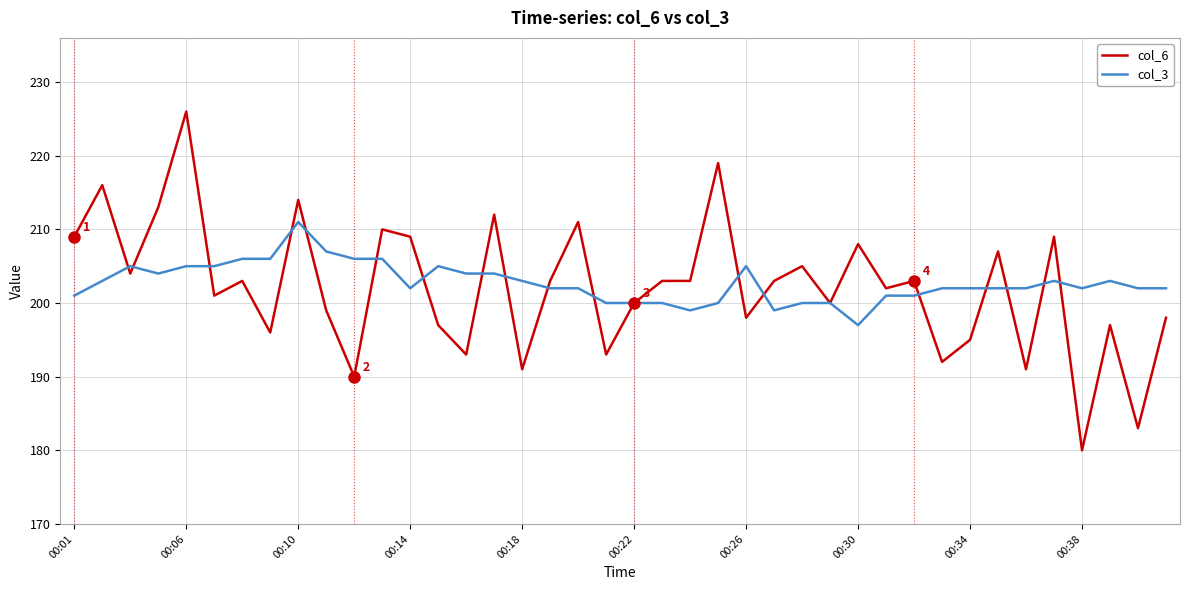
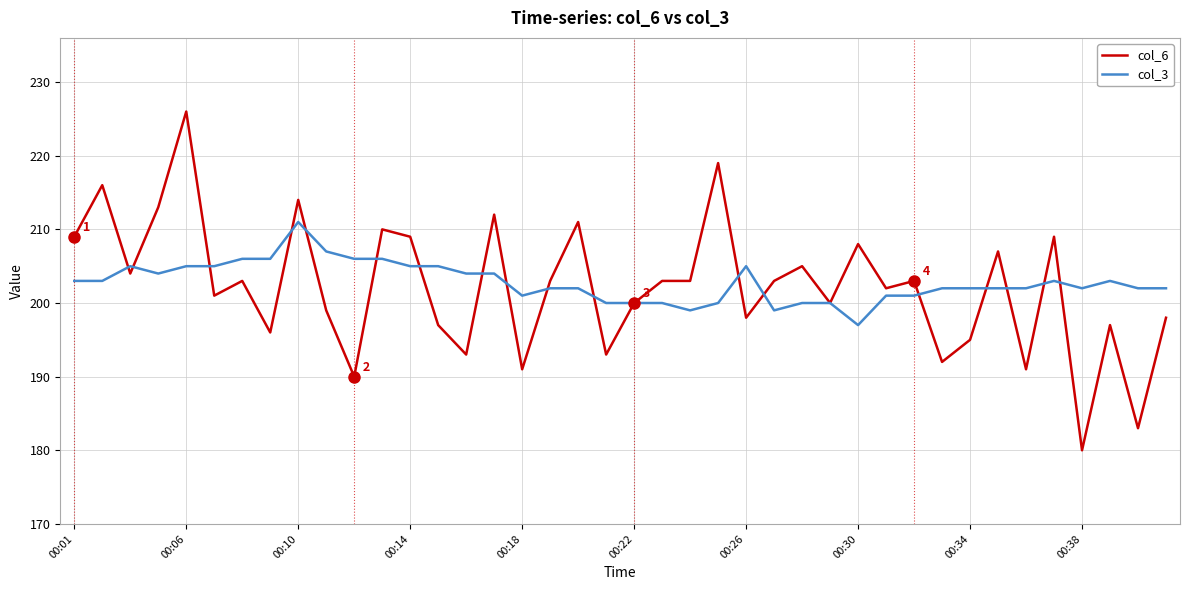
  {
    "col_3": {
-     "00:01": 201,
+     "00:01": 203,
      "00:06": 205,
      "00:10": 211,
-     "00:14": 202,
-     "00:18": 203,
+     "00:14": 205,
+     "00:18": 201,
      "00:26": 205,
      "00:30": 197,
      "00:34": 202,
      "00:38": 202
    }
  }
